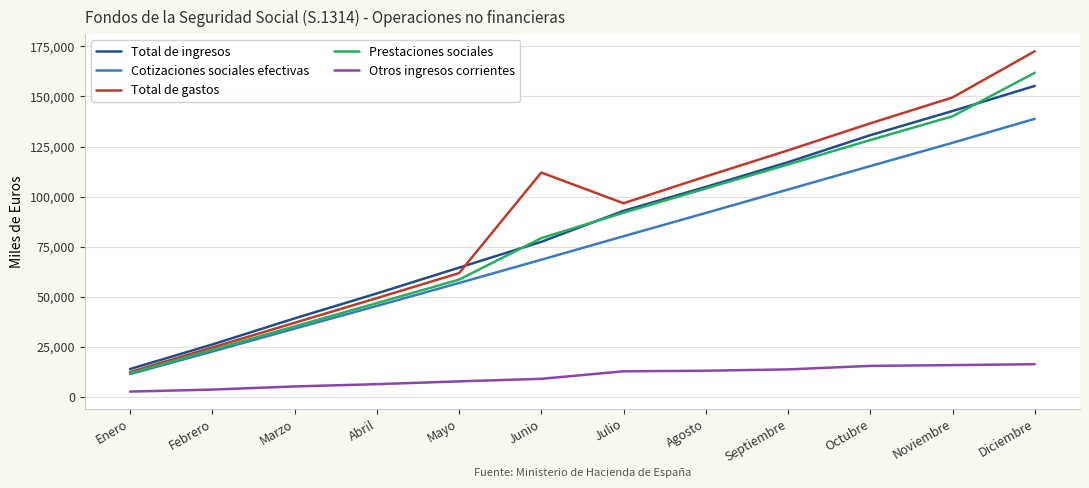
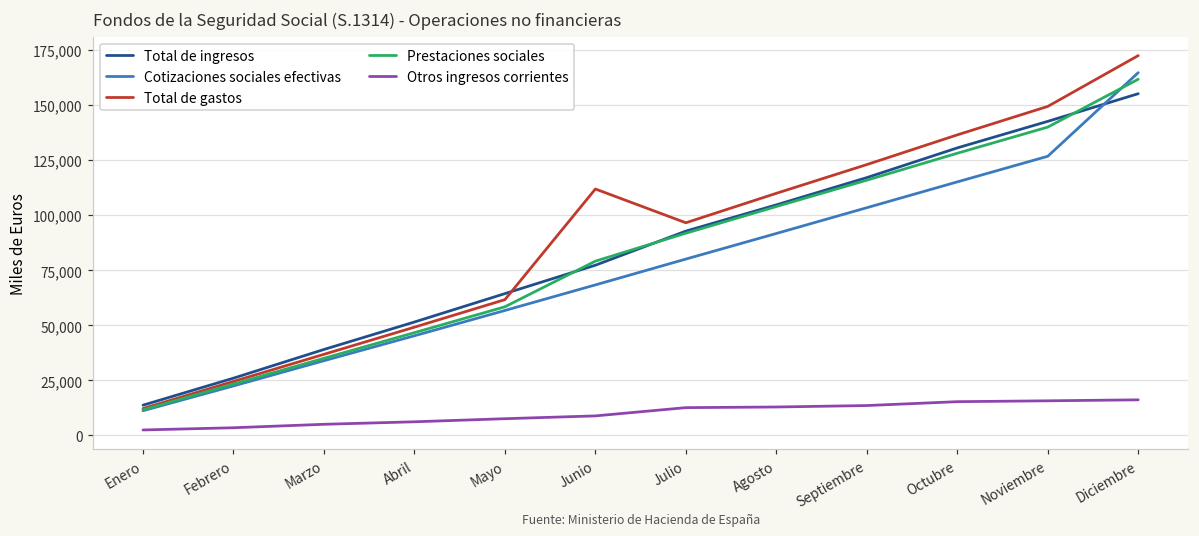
  {
    "Total de ingresos": {
      "Enero": "14,000",
      "Febrero": "26,000",
      "Marzo": "39,000",
      "Abril": "52,000",
      "Mayo": "64,000",
      "Junio": "77,000",
      "Octubre": "131,000",
      "Noviembre": "143,000",
      "Diciembre": "155,000"
    },
    "Cotizaciones sociales efectivas": {
      "Abril": "45,000",
      "Mayo": "57,000",
      "Junio": "68,000",
      "Julio": "80,000",
      "Agosto": "92,000",
      "Septiembre": "103,000",
      "Octubre": "115,000",
      "Noviembre": "127,000",
-     "Diciembre": "139,000"
+     "Diciembre": "165,000"
    },
    "Total de gastos": {
      "Marzo": "37,000",
      "Abril": "49,000",
      "Mayo": "62,000",
      "Junio": "112,000",
      "Julio": "97,000",
      "Agosto": "110,000",
      "Septiembre": "123,000",
      "Octubre": "137,000",
      "Noviembre": "150,000",
      "Diciembre": "173,000"
    },
    "Prestaciones sociales": {
      "Abril": "47,000",
      "Mayo": "58,000",
      "Junio": "79,000",
      "Octubre": "128,000",
      "Noviembre": "140,000",
      "Diciembre": "162,000"
    },
    "Otros ingresos corrientes": {
      "Enero": "3,000",
      "Febrero": "4,000",
      "Marzo": "5,000",
      "Abril": "6,000",
      "Mayo": "8,000",
      "Junio": "9,000",
      "Julio": "13,000",
      "Agosto": "13,000",
      "Septiembre": "14,000",
      "Octubre": "15,000",
      "Noviembre": "16,000",
      "Diciembre": "16,000"
    }
  }
